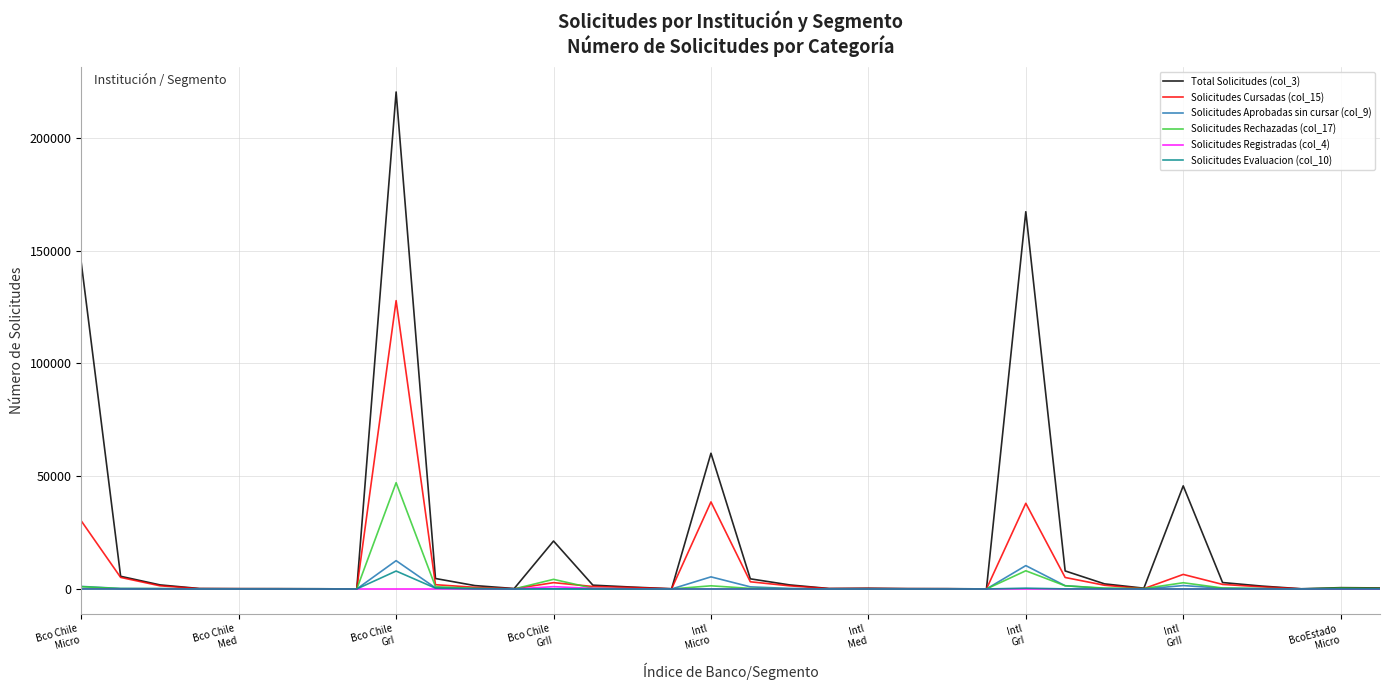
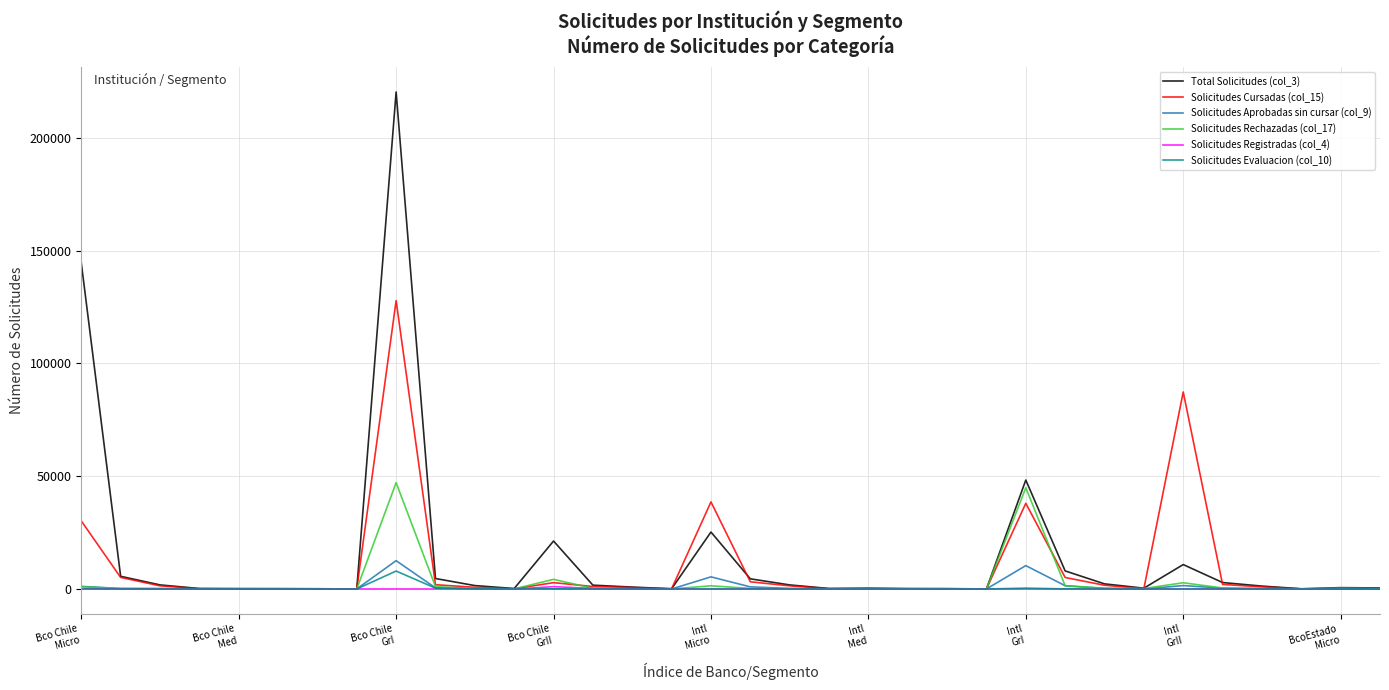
  {
    "Total Solicitudes (col_3)": {
      "Bco Chile Micro": 145000,
      "Bco Chile GrI": 220000,
      "Bco Chile GrII": 21000,
-     "Intl Micro": 60000,
-     "Intl GrI": 167000,
-     "Intl GrII": 46000
+     "Intl Micro": 25000,
+     "Intl GrI": 48000,
+     "Intl GrII": 11000
    },
    "Solicitudes Cursadas (col_15)": {
      "Bco Chile Micro": 30000,
      "Bco Chile GrI": 128000,
      "Bco Chile GrII": 3000,
      "Intl Micro": 39000,
      "Intl GrI": 38000,
-     "Intl GrII": 6000
+     "Intl GrII": 87000
    },
    "Solicitudes Rechazadas (col_17)": {
      "Bco Chile GrI": 47000,
      "Bco Chile GrII": 4000,
      "Intl Micro": 1000,
-     "Intl GrI": 8000,
+     "Intl GrI": 45000,
      "Intl GrII": 3000
    },
    "Solicitudes Registradas (col_4)": {
      "Bco Chile GrI": 0
    }
  }
